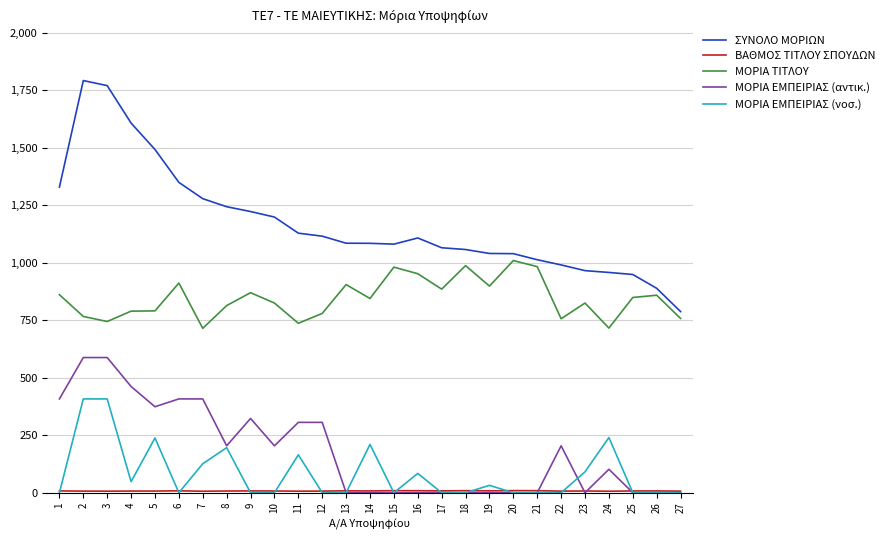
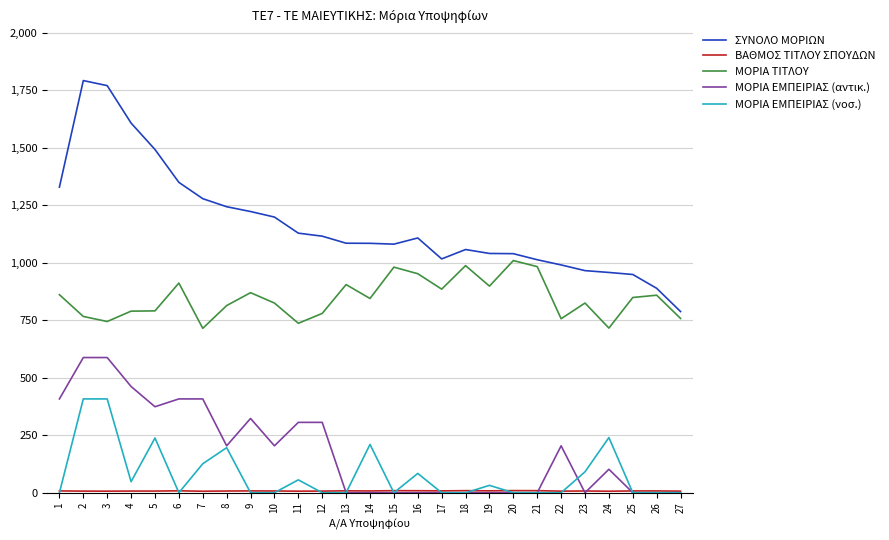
  {
    "ΣΥΝΟΛΟ ΜΟΡΙΩΝ": {
      "1": "1,330",
      "2": "1,790",
      "3": "1,770",
      "4": "1,610",
      "5": "1,490",
      "6": "1,350",
      "7": "1,280",
      "8": "1,240",
      "9": "1,220",
      "10": "1,200",
      "11": "1,130",
      "12": "1,120",
      "13": "1,090",
      "14": "1,080",
      "15": "1,080",
      "16": "1,110",
-     "17": "1,070",
+     "17": "1,020",
      "18": "1,060",
      "19": "1,040",
      "20": "1,040",
      "21": "1,010",
      "22": "990",
      "23": "970",
      "24": "960",
      "25": "950",
      "26": "890",
      "27": "790"
    },
    "ΒΑΘΜΟΣ ΤΙΤΛΟΥ ΣΠΟΥΔΩΝ": {
      "2": "10",
      "3": "10",
      "4": "10",
      "5": "10",
      "7": "10",
      "8": "10",
      "11": "10",
      "24": "10"
    },
    "ΜΟΡΙΑ ΤΙΤΛΟΥ": {
      "1": "860",
      "2": "770",
      "3": "740",
      "4": "790",
      "5": "790",
      "6": "910",
      "7": "720",
      "8": "810",
      "9": "870",
      "10": "830",
      "11": "740",
      "12": "780",
      "13": "910",
      "14": "840",
      "15": "980",
      "16": "950",
      "17": "890",
      "18": "990",
      "19": "900",
      "20": "1,010",
      "21": "980",
      "22": "760",
      "23": "830",
      "24": "720",
      "25": "850",
      "26": "860",
      "27": "760"
    },
    "ΜΟΡΙΑ ΕΜΠΕΙΡΙΑΣ (αντικ.)": {
      "1": "410",
      "2": "590",
      "3": "590",
      "4": "460",
      "5": "370",
      "6": "410",
      "7": "410",
      "9": "320",
      "10": "200",
      "11": "310",
      "12": "310",
      "22": "200",
      "24": "100"
    },
    "ΜΟΡΙΑ ΕΜΠΕΙΡΙΑΣ (νοσ.)": {
      "2": "410",
      "3": "410",
      "4": "50",
      "5": "240",
      "7": "130",
-     "11": "170",
+     "11": "60",
      "14": "210",
      "16": "80",
      "19": "30",
      "23": "90",
      "24": "240"
    }
  }
